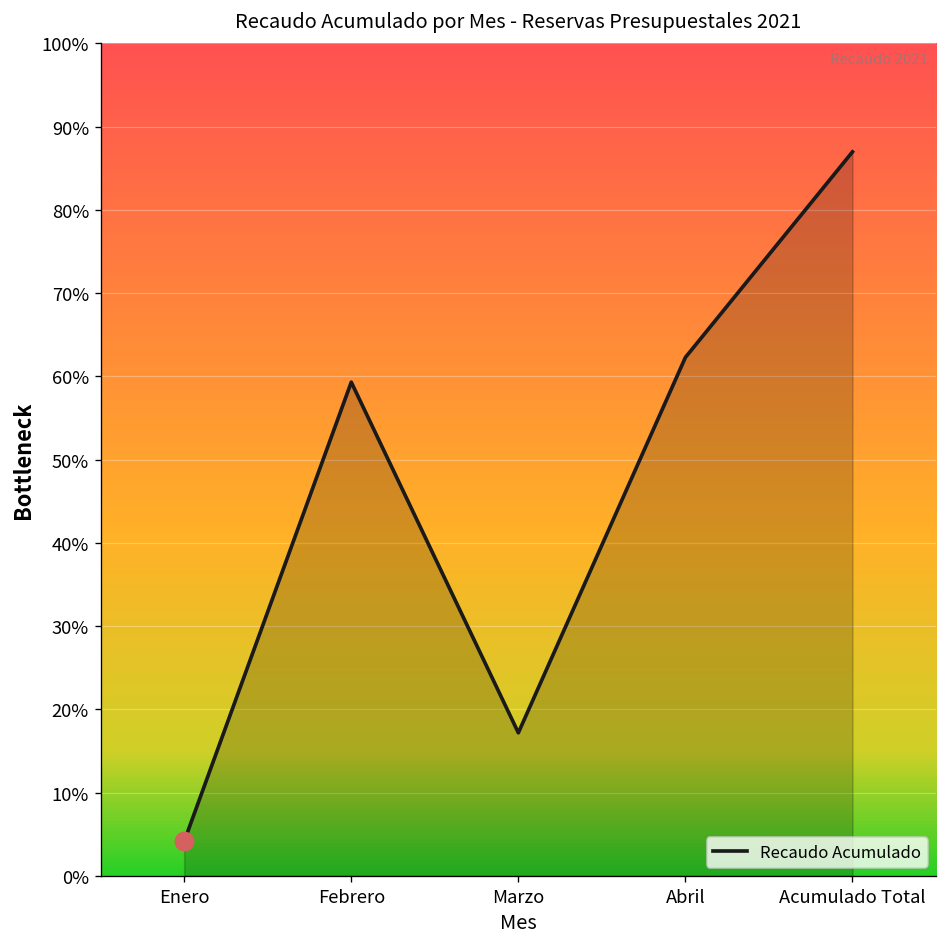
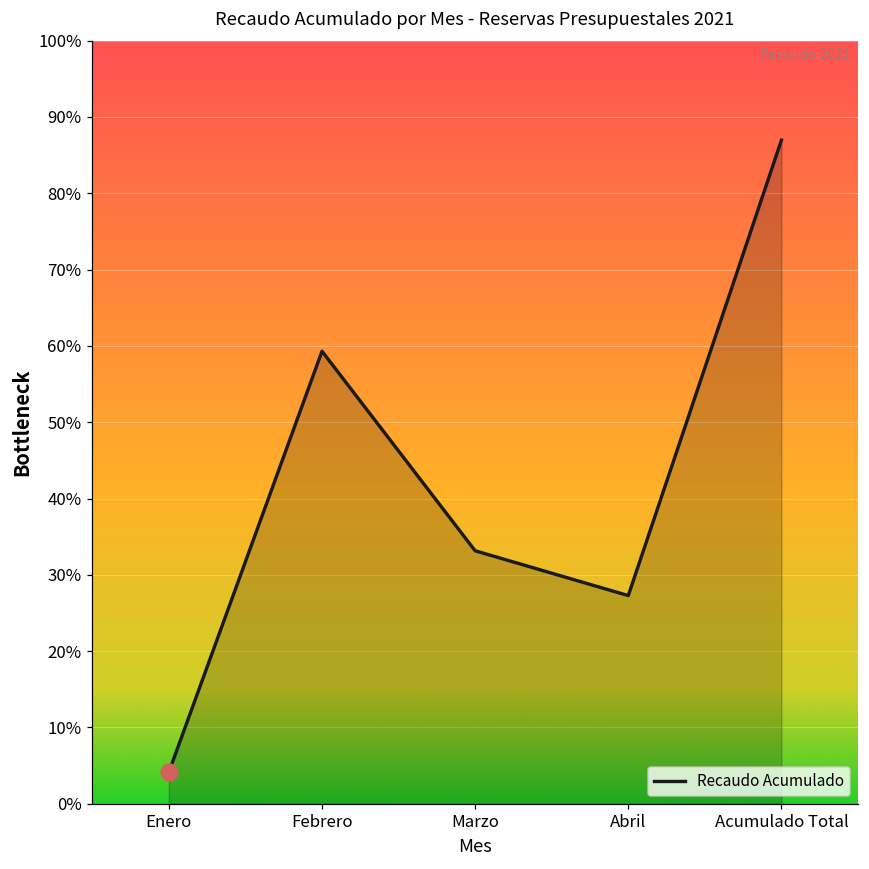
  {
    "Recaudo Acumulado": {
      "Febrero": "59%",
-     "Marzo": "17%",
-     "Abril": "62%",
+     "Marzo": "33%",
+     "Abril": "27%",
      "Acumulado Total": "87%"
    }
  }
